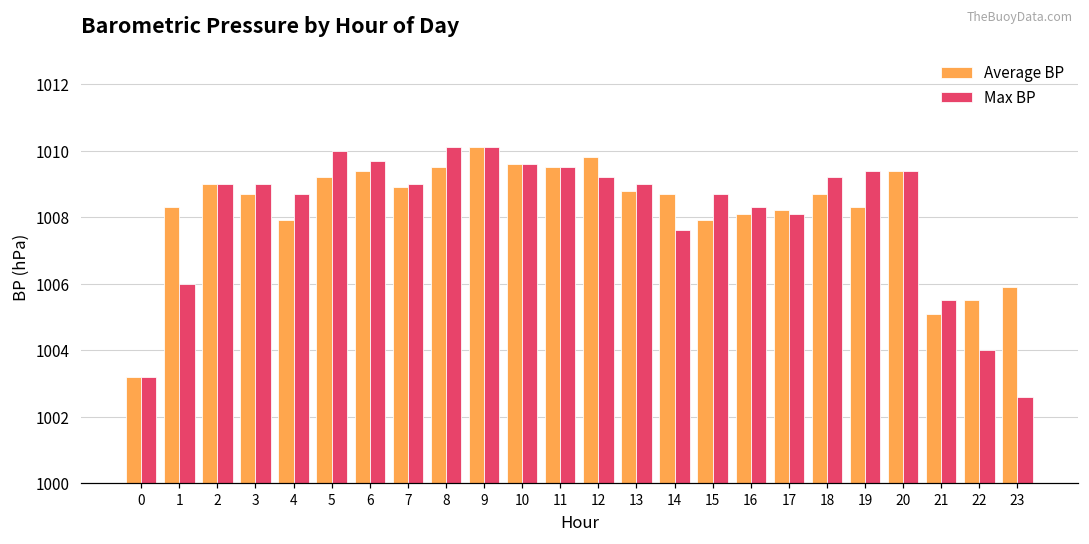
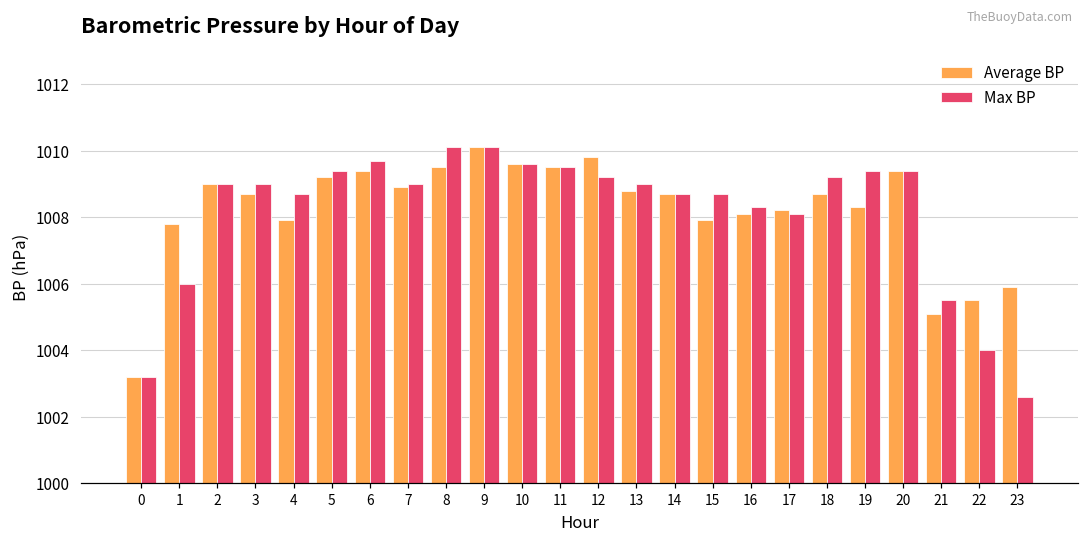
  {
    "Average BP": {
      "0": 1003.2,
-     "1": 1008.3,
+     "1": 1007.8,
      "2": 1009.0,
      "3": 1008.7,
      "4": 1007.9,
      "5": 1009.2,
      "6": 1009.4,
      "7": 1008.9,
      "8": 1009.5,
      "9": 1010.1,
      "10": 1009.6,
      "11": 1009.5,
      "12": 1009.8,
      "13": 1008.8,
      "14": 1008.7,
      "15": 1007.9,
      "16": 1008.1,
      "17": 1008.2,
      "18": 1008.7,
      "19": 1008.3,
      "20": 1009.4,
      "21": 1005.1,
      "22": 1005.5,
      "23": 1005.9
    },
    "Max BP": {
      "0": 1003.2,
      "1": 1006.0,
      "2": 1009.0,
      "3": 1009.0,
      "4": 1008.7,
-     "5": 1010.0,
+     "5": 1009.4,
      "6": 1009.7,
      "7": 1009.0,
      "8": 1010.1,
      "9": 1010.1,
      "10": 1009.6,
      "11": 1009.5,
      "12": 1009.2,
      "13": 1009.0,
-     "14": 1007.6,
+     "14": 1008.7,
      "15": 1008.7,
      "16": 1008.3,
      "17": 1008.1,
      "18": 1009.2,
      "19": 1009.4,
      "20": 1009.4,
      "21": 1005.5,
      "22": 1004.0,
      "23": 1002.6
    }
  }
